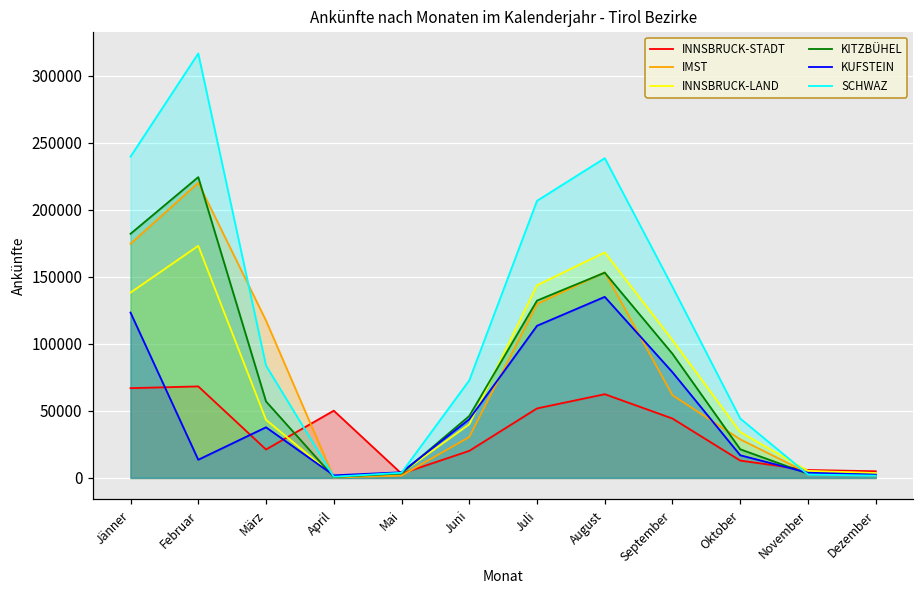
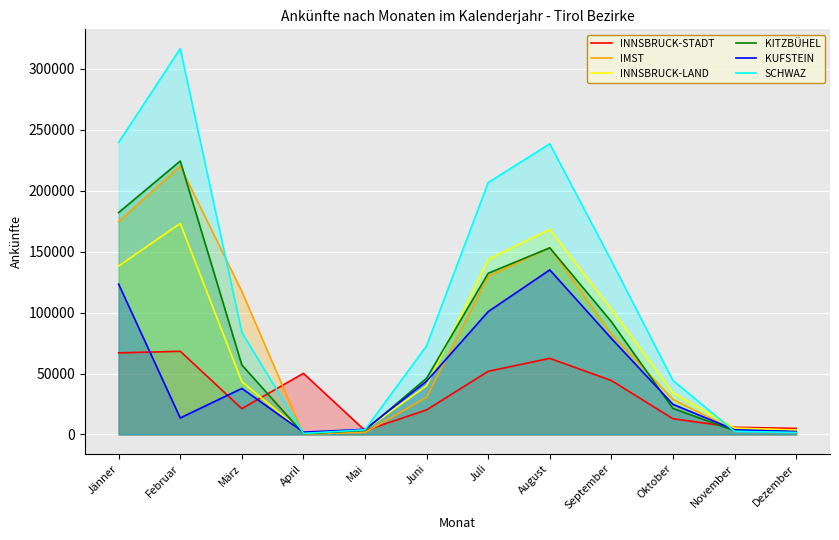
  {
    "INNSBRUCK-STADT": {
      "Jänner": 67000,
      "Februar": 68000,
      "März": 21000,
      "April": 50000,
      "Juni": 20000,
      "Juli": 52000,
      "August": 62000,
      "September": 44000,
      "Oktober": 13000
    },
    "IMST": {
      "Jänner": 175000,
      "Februar": 220000,
      "März": 117000,
      "Juni": 31000,
      "Juli": 130000,
-     "September": 62000,
+     "September": 82000,
      "Oktober": 29000
    },
    "INNSBRUCK-LAND": {
      "Jänner": 138000,
      "Februar": 173000,
      "März": 43000,
      "Juni": 40000,
      "Juli": 144000,
      "August": 168000,
      "September": 103000,
      "Oktober": 34000
    },
    "KITZBÜHEL": {
      "Jänner": 182000,
      "Februar": 224000,
      "März": 57000,
      "Juni": 46000,
      "Juli": 132000,
      "September": 93000,
      "Oktober": 21000
    },
    "KUFSTEIN": {
      "Jänner": 123000,
      "Februar": 14000,
      "März": 38000,
      "Juni": 44000,
-     "Juli": 113000,
+     "Juli": 101000,
      "August": 135000,
      "September": 79000,
-     "Oktober": 17000
+     "Oktober": 25000
    },
    "SCHWAZ": {
      "Jänner": 240000,
      "Februar": 317000,
      "März": 84000,
      "Juni": 73000,
      "Juli": 207000,
      "August": 239000,
      "September": 143000,
      "Oktober": 44000
    }
  }
